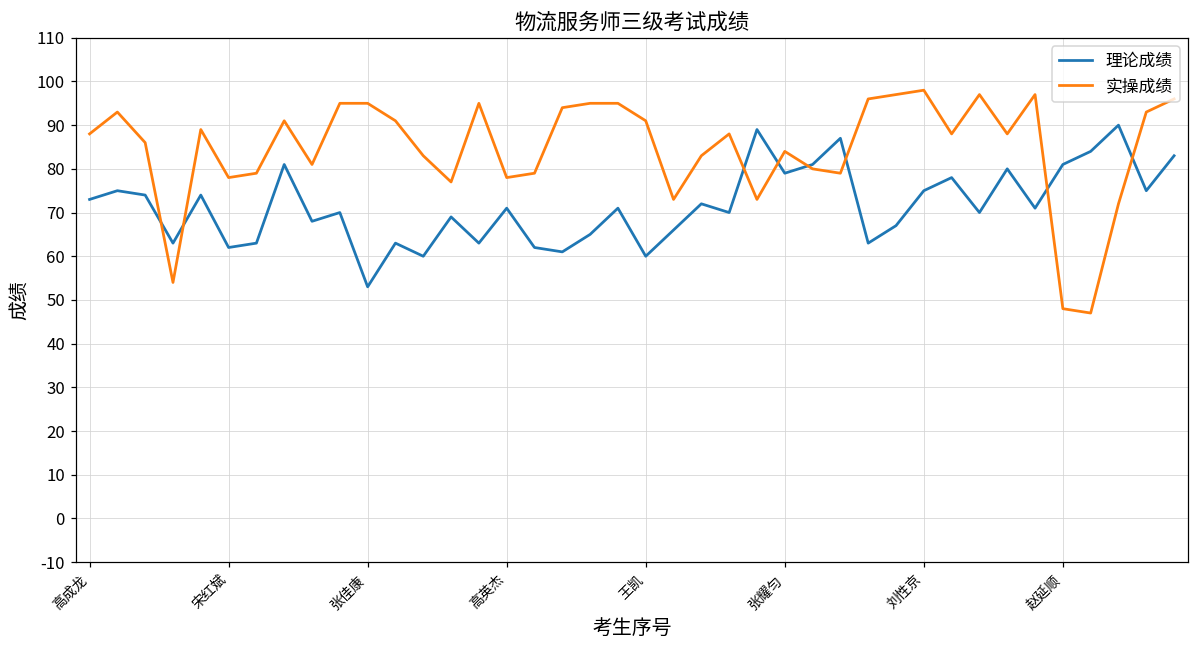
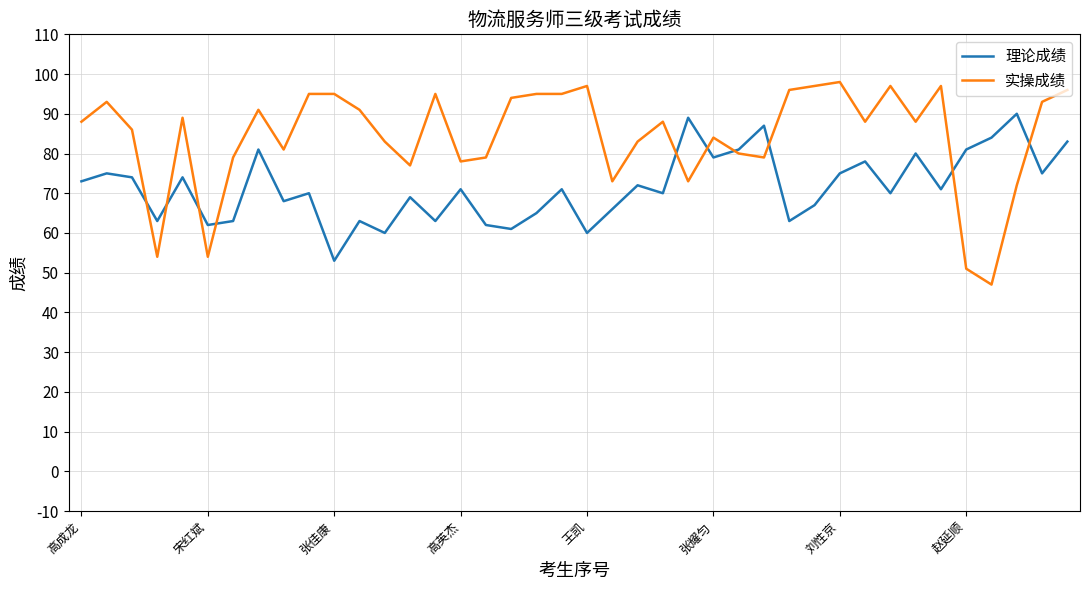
  {
    "理论成绩": {
      "高成龙": 73,
      "宋红斌": 62,
      "张佳康": 53,
      "高英杰": 71,
      "王凯": 60,
      "张耀匀": 79,
      "刘性京": 75,
      "赵延顺": 81
    },
    "实操成绩": {
      "高成龙": 88,
-     "宋红斌": 78,
+     "宋红斌": 54,
      "张佳康": 95,
      "高英杰": 78,
-     "王凯": 91,
+     "王凯": 97,
      "张耀匀": 84,
      "刘性京": 98,
-     "赵延顺": 48
+     "赵延顺": 51
    }
  }
